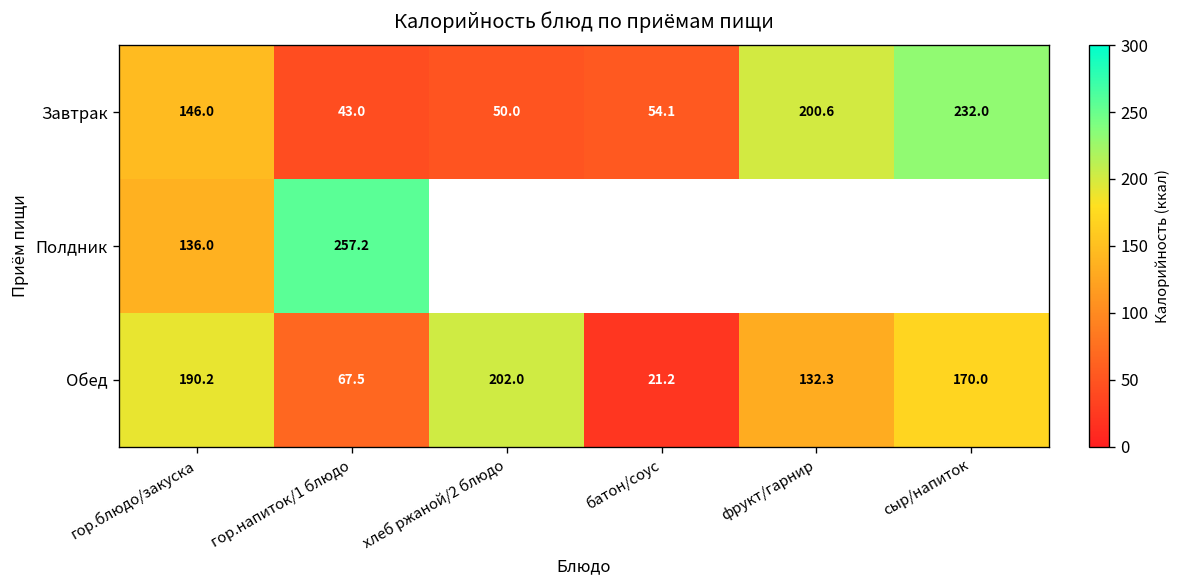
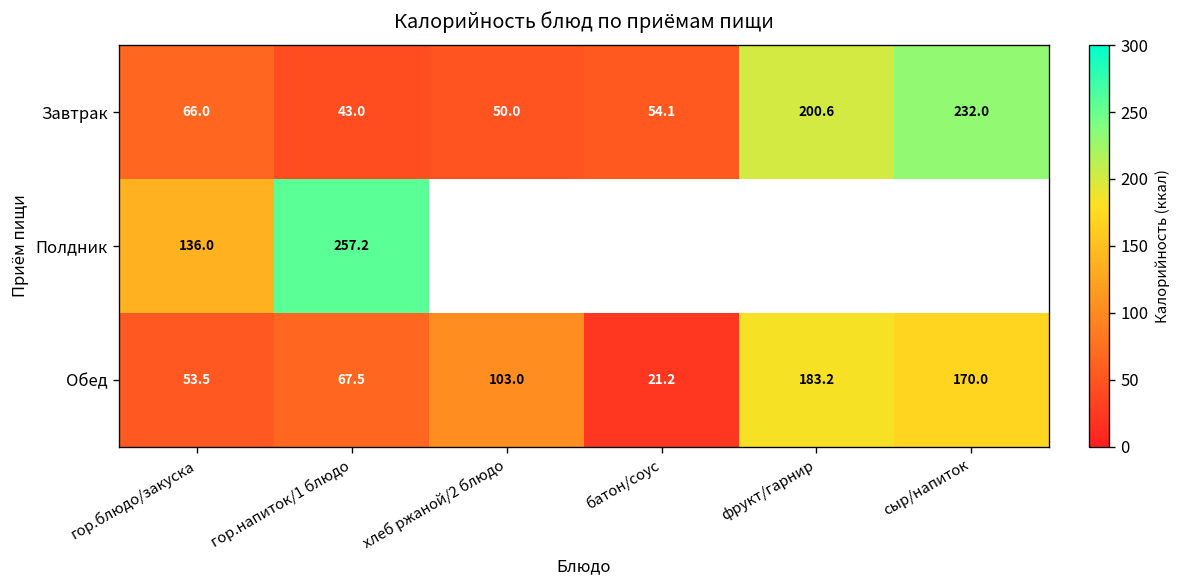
  {
    "Завтрак": {
-     "гор.блюдо/закуска": 146.0,
+     "гор.блюдо/закуска": 66.0,
      "гор.напиток/1 блюдо": 43.0,
      "хлеб ржаной/2 блюдо": 50.0,
      "батон/соус": 54.1,
      "фрукт/гарнир": 200.6,
      "сыр/напиток": 232.0
    },
    "Полдник": {
      "гор.блюдо/закуска": 136.0,
      "гор.напиток/1 блюдо": 257.2
    },
    "Обед": {
-     "гор.блюдо/закуска": 190.2,
+     "гор.блюдо/закуска": 53.5,
      "гор.напиток/1 блюдо": 67.5,
-     "хлеб ржаной/2 блюдо": 202.0,
+     "хлеб ржаной/2 блюдо": 103.0,
      "батон/соус": 21.2,
-     "фрукт/гарнир": 132.3,
+     "фрукт/гарнир": 183.2,
      "сыр/напиток": 170.0
    }
  }
